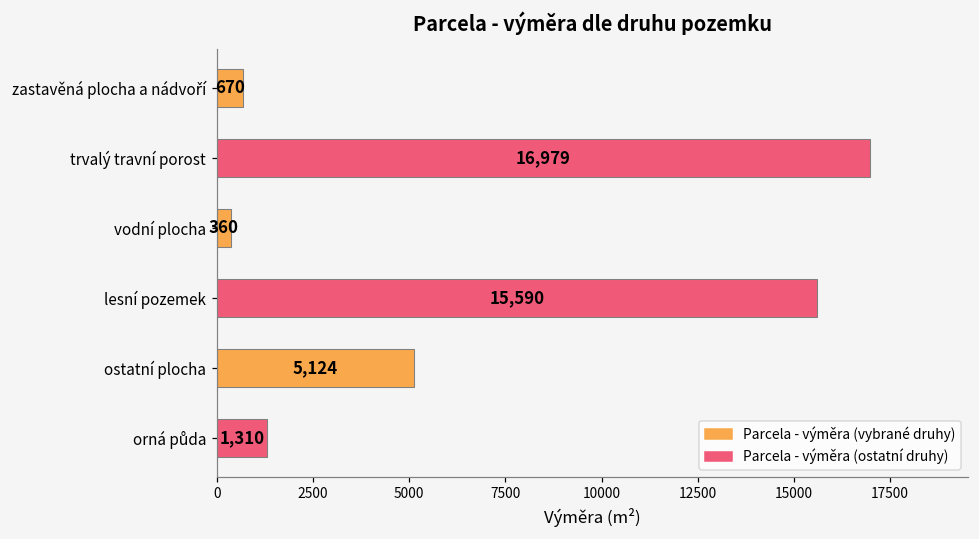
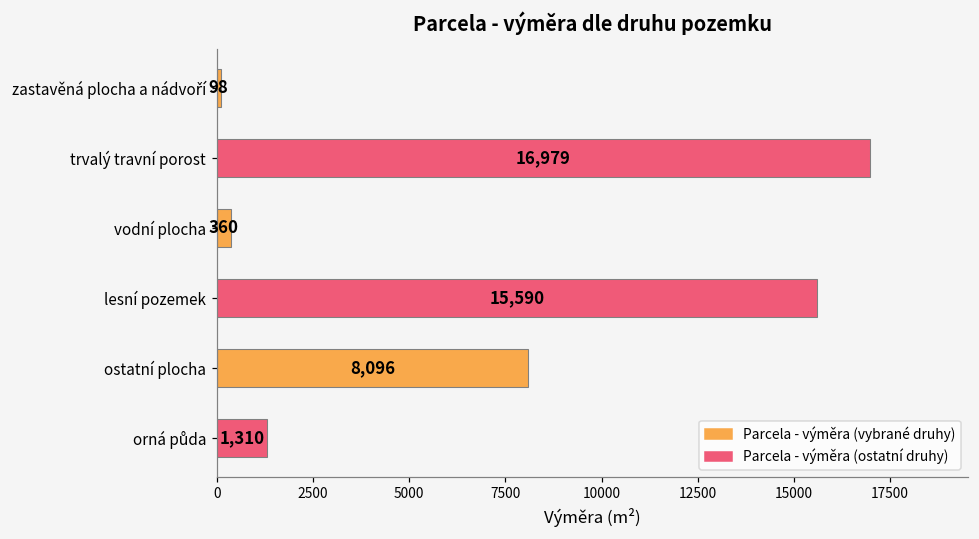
  {
-   "zastavěná plocha a nádvoří": "670",
+   "zastavěná plocha a nádvoří": "98",
    "trvalý travní porost": "16,979",
    "vodní plocha": "360",
    "lesní pozemek": "15,590",
-   "ostatní plocha": "5,124",
+   "ostatní plocha": "8,096",
    "orná půda": "1,310"
  }
